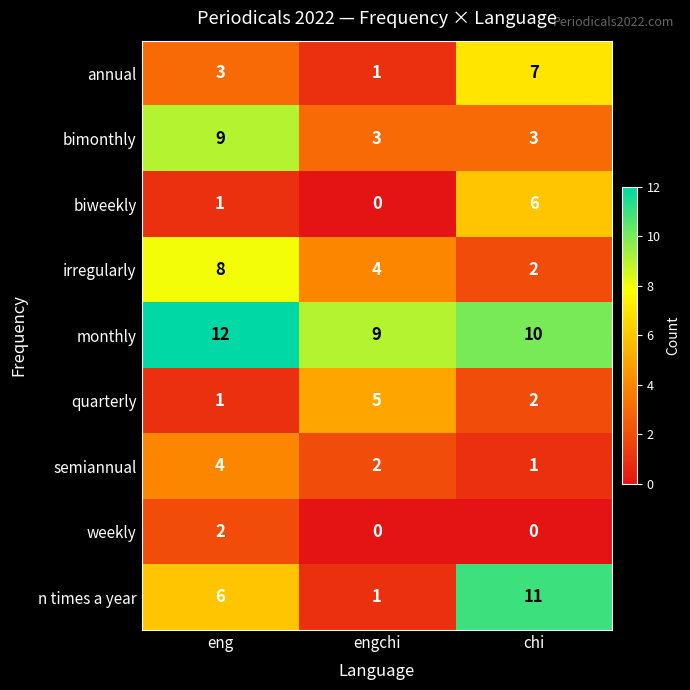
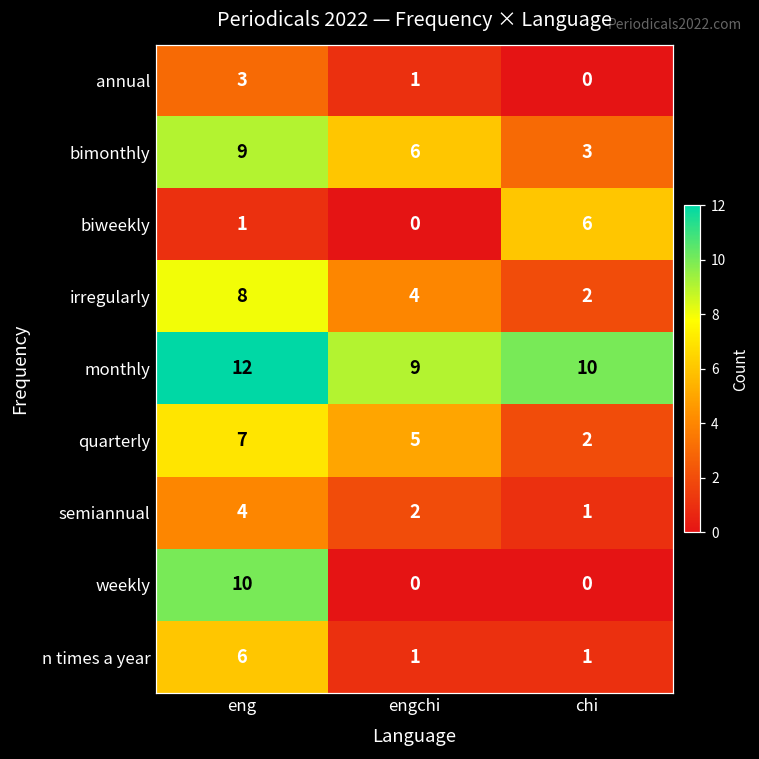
  {
    "annual": {
      "eng": 3,
      "engchi": 1,
-     "chi": 7
+     "chi": 0
    },
    "bimonthly": {
      "eng": 9,
-     "engchi": 3,
+     "engchi": 6,
      "chi": 3
    },
    "biweekly": {
      "eng": 1,
      "engchi": 0,
      "chi": 6
    },
    "irregularly": {
      "eng": 8,
      "engchi": 4,
      "chi": 2
    },
    "monthly": {
      "eng": 12,
      "engchi": 9,
      "chi": 10
    },
    "quarterly": {
-     "eng": 1,
+     "eng": 7,
      "engchi": 5,
      "chi": 2
    },
    "semiannual": {
      "eng": 4,
      "engchi": 2,
      "chi": 1
    },
    "weekly": {
-     "eng": 2,
+     "eng": 10,
      "engchi": 0,
      "chi": 0
    },
    "n times a year": {
      "eng": 6,
      "engchi": 1,
-     "chi": 11
+     "chi": 1
    }
  }
